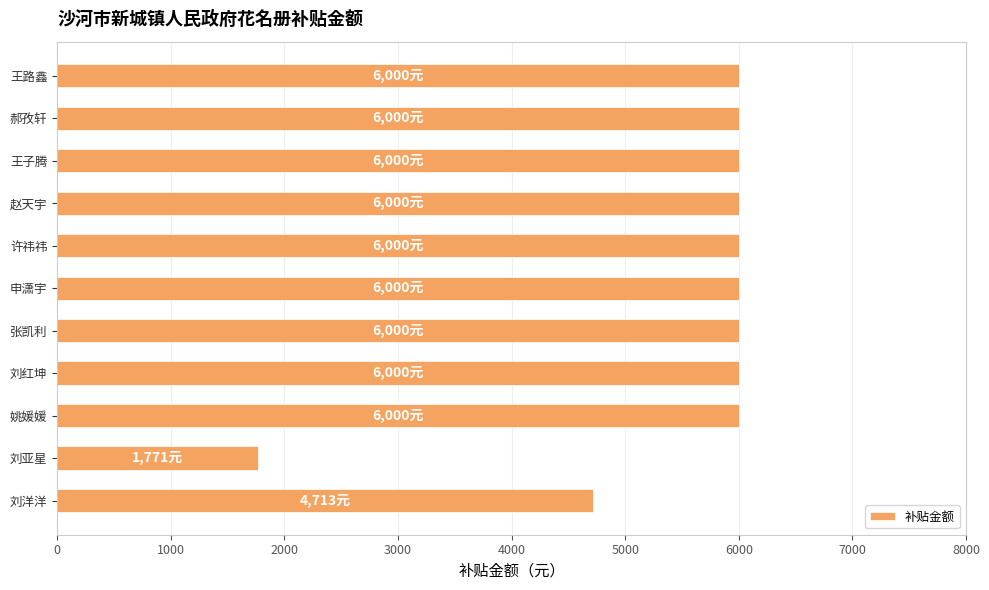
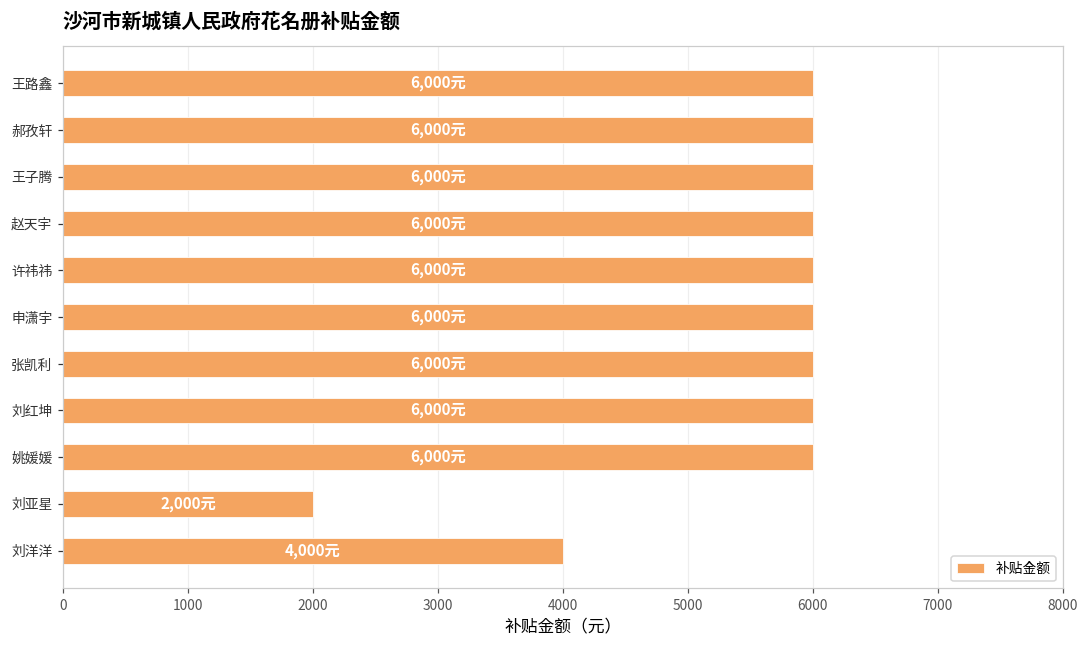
  {
    "王路鑫": "6,000元",
    "郝孜轩": "6,000元",
    "王子腾": "6,000元",
    "赵天宇": "6,000元",
    "许祎祎": "6,000元",
    "申潇宇": "6,000元",
    "张凯利": "6,000元",
    "刘红坤": "6,000元",
    "姚媛媛": "6,000元",
-   "刘亚星": "1,771元",
-   "刘洋洋": "4,713元"
+   "刘亚星": "2,000元",
+   "刘洋洋": "4,000元"
  }
